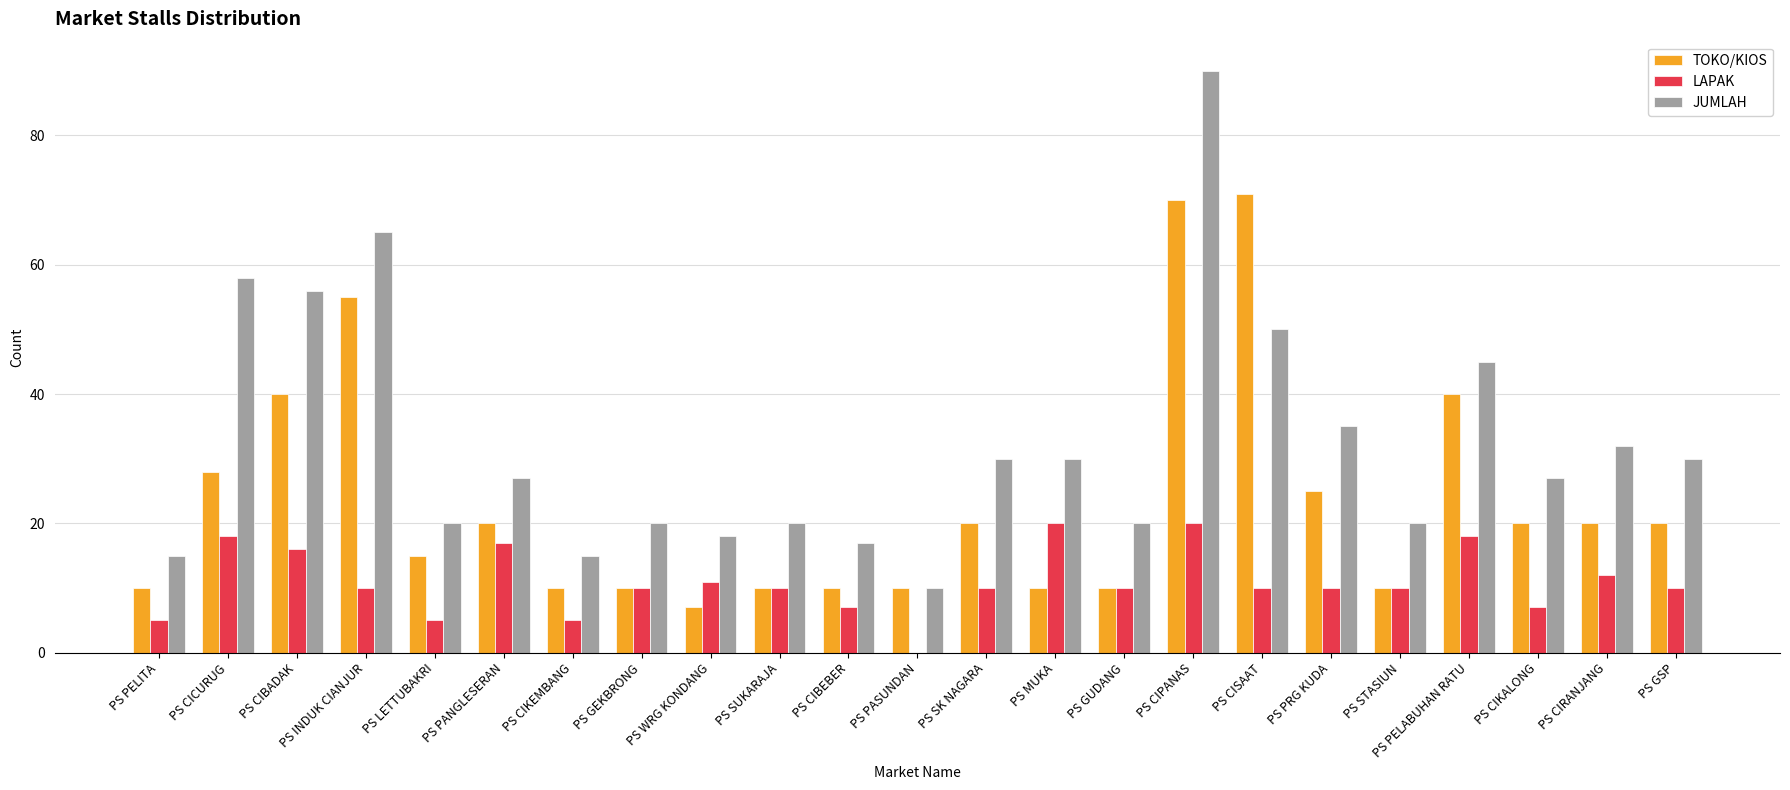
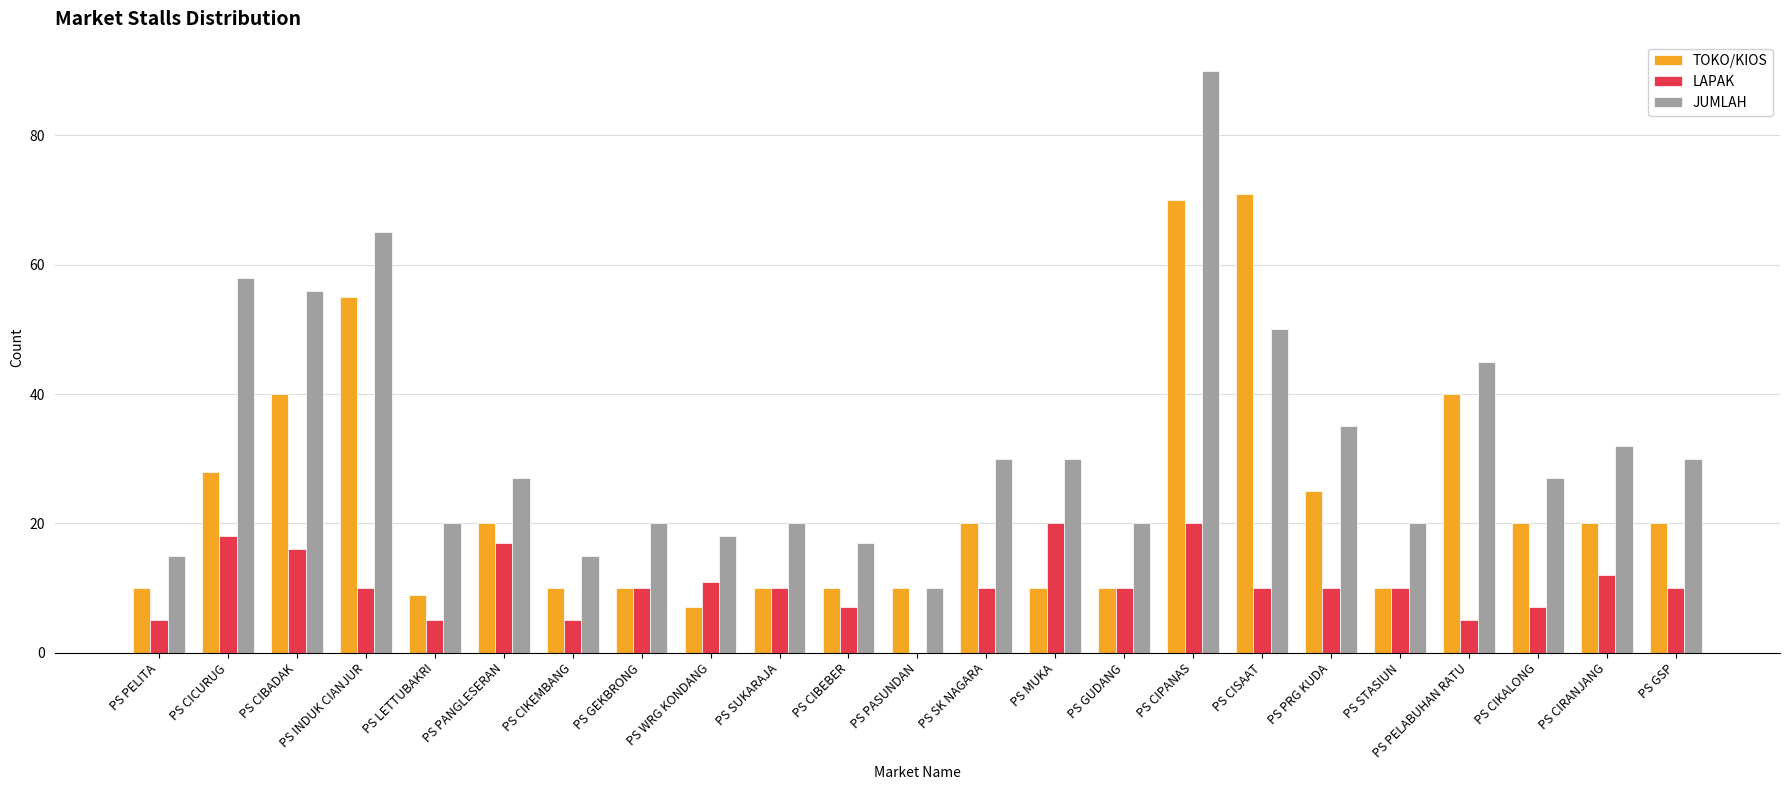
  {
    "TOKO/KIOS": {
      "PS PELITA": 10,
      "PS CICURUG": 28,
      "PS CIBADAK": 40,
      "PS INDUK CIANJUR": 55,
-     "PS LETTUBAKRI": 15,
+     "PS LETTUBAKRI": 9,
      "PS PANGLESERAN": 20,
      "PS CIKEMBANG": 10,
      "PS GEKBRONG": 10,
      "PS WRG KONDANG": 7,
      "PS SUKARAJA": 10,
      "PS CIBEBER": 10,
      "PS PASUNDAN": 10,
      "PS SK NAGARA": 20,
      "PS MUKA": 10,
      "PS GUDANG": 10,
      "PS CIPANAS": 70,
      "PS CISAAT": 71,
      "PS PRG KUDA": 25,
      "PS STASIUN": 10,
      "PS PELABUHAN RATU": 40,
      "PS CIKALONG": 20,
      "PS CIRANJANG": 20,
      "PS GSP": 20
    },
    "LAPAK": {
      "PS PELITA": 5,
      "PS CICURUG": 18,
      "PS CIBADAK": 16,
      "PS INDUK CIANJUR": 10,
      "PS LETTUBAKRI": 5,
      "PS PANGLESERAN": 17,
      "PS CIKEMBANG": 5,
      "PS GEKBRONG": 10,
      "PS WRG KONDANG": 11,
      "PS SUKARAJA": 10,
      "PS CIBEBER": 7,
      "PS PASUNDAN": 0,
      "PS SK NAGARA": 10,
      "PS MUKA": 20,
      "PS GUDANG": 10,
      "PS CIPANAS": 20,
      "PS CISAAT": 10,
      "PS PRG KUDA": 10,
      "PS STASIUN": 10,
-     "PS PELABUHAN RATU": 18,
+     "PS PELABUHAN RATU": 5,
      "PS CIKALONG": 7,
      "PS CIRANJANG": 12,
      "PS GSP": 10
    },
    "JUMLAH": {
      "PS PELITA": 15,
      "PS CICURUG": 58,
      "PS CIBADAK": 56,
      "PS INDUK CIANJUR": 65,
      "PS LETTUBAKRI": 20,
      "PS PANGLESERAN": 27,
      "PS CIKEMBANG": 15,
      "PS GEKBRONG": 20,
      "PS WRG KONDANG": 18,
      "PS SUKARAJA": 20,
      "PS CIBEBER": 17,
      "PS PASUNDAN": 10,
      "PS SK NAGARA": 30,
      "PS MUKA": 30,
      "PS GUDANG": 20,
      "PS CIPANAS": 90,
      "PS CISAAT": 50,
      "PS PRG KUDA": 35,
      "PS STASIUN": 20,
      "PS PELABUHAN RATU": 45,
      "PS CIKALONG": 27,
      "PS CIRANJANG": 32,
      "PS GSP": 30
    }
  }
